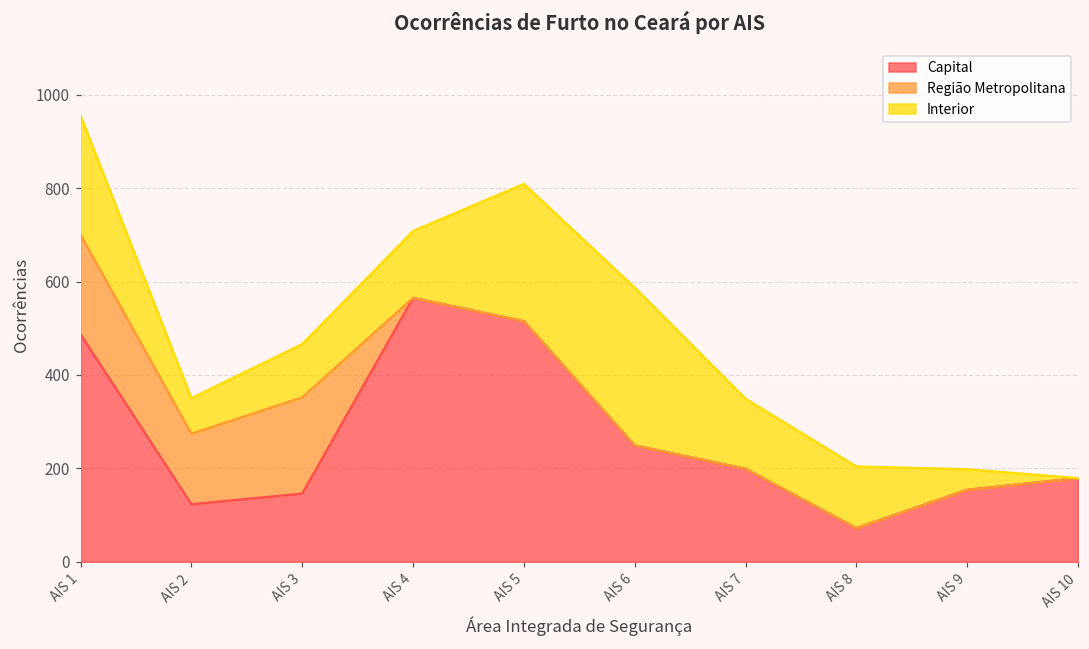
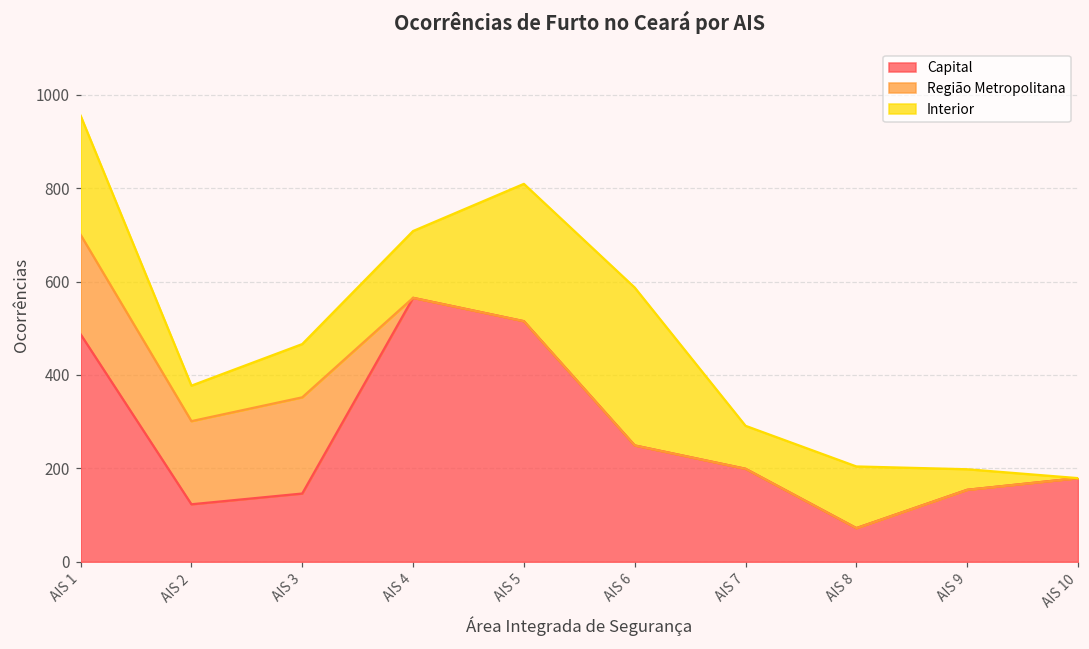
  {
    "Capital": {
      "AIS 1": 490,
      "AIS 2": 120,
      "AIS 3": 150
    },
    "Região Metropolitana": {
      "AIS 1": 210,
-     "AIS 2": 150,
+     "AIS 2": 180,
      "AIS 3": 210
    },
    "Interior": {
      "AIS 1": 260,
      "AIS 2": 80,
      "AIS 3": 110,
      "AIS 4": 140,
      "AIS 5": 290,
      "AIS 6": 340,
-     "AIS 7": 150,
+     "AIS 7": 90,
      "AIS 8": 130,
      "AIS 9": 40
    }
  }
